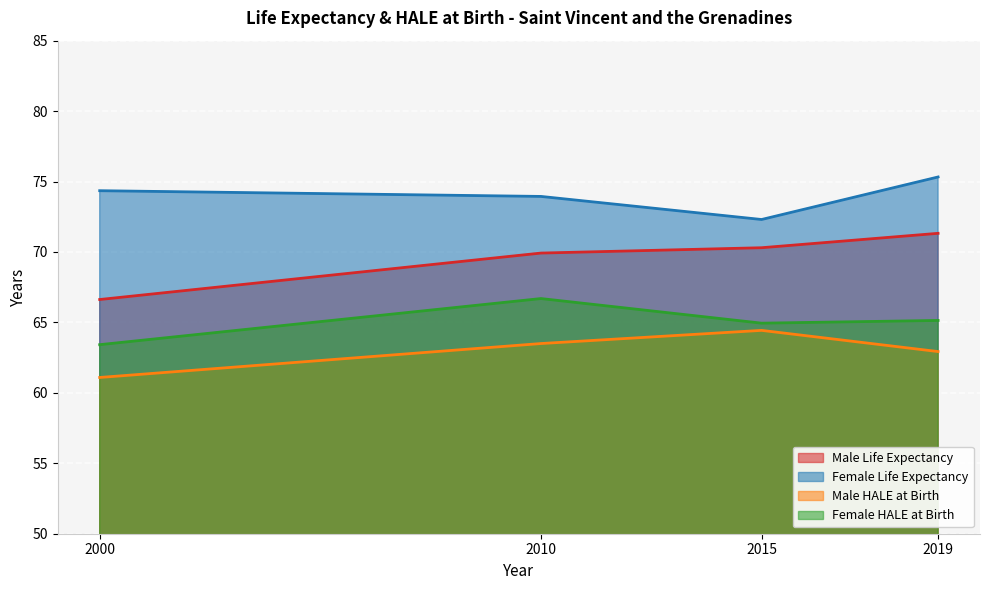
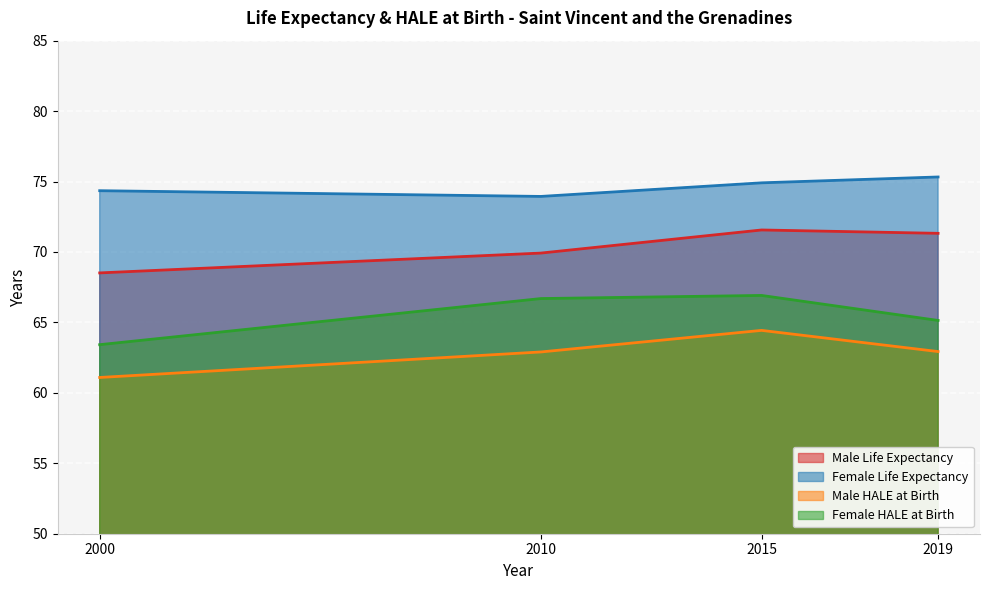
  {
    "Male Life Expectancy": {
-     "2000": 66.6,
+     "2000": 68.5,
      "2010": 69.9,
-     "2015": 70.3,
+     "2015": 71.6,
      "2019": 71.3
    },
    "Female Life Expectancy": {
      "2000": 74.3,
      "2010": 73.9,
-     "2015": 72.3,
+     "2015": 74.9,
      "2019": 75.3
    },
    "Male HALE at Birth": {
      "2000": 61.1,
-     "2010": 63.5,
+     "2010": 62.9,
      "2015": 64.4,
      "2019": 62.9
    },
    "Female HALE at Birth": {
      "2000": 63.4,
      "2010": 66.7,
-     "2015": 64.9,
+     "2015": 66.9,
      "2019": 65.1
    }
  }
